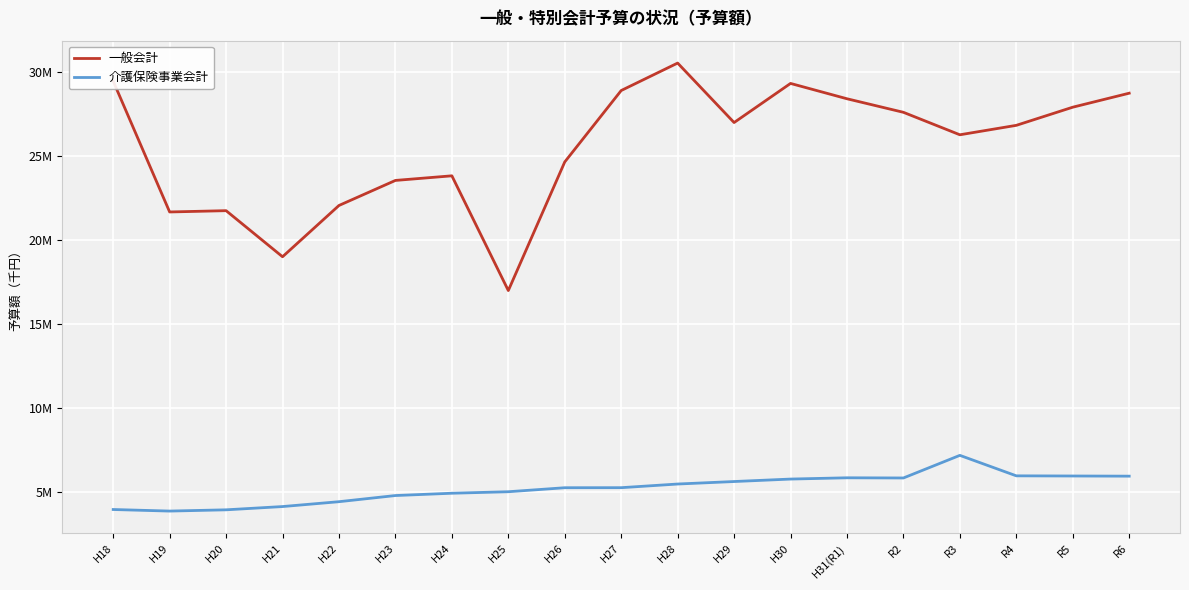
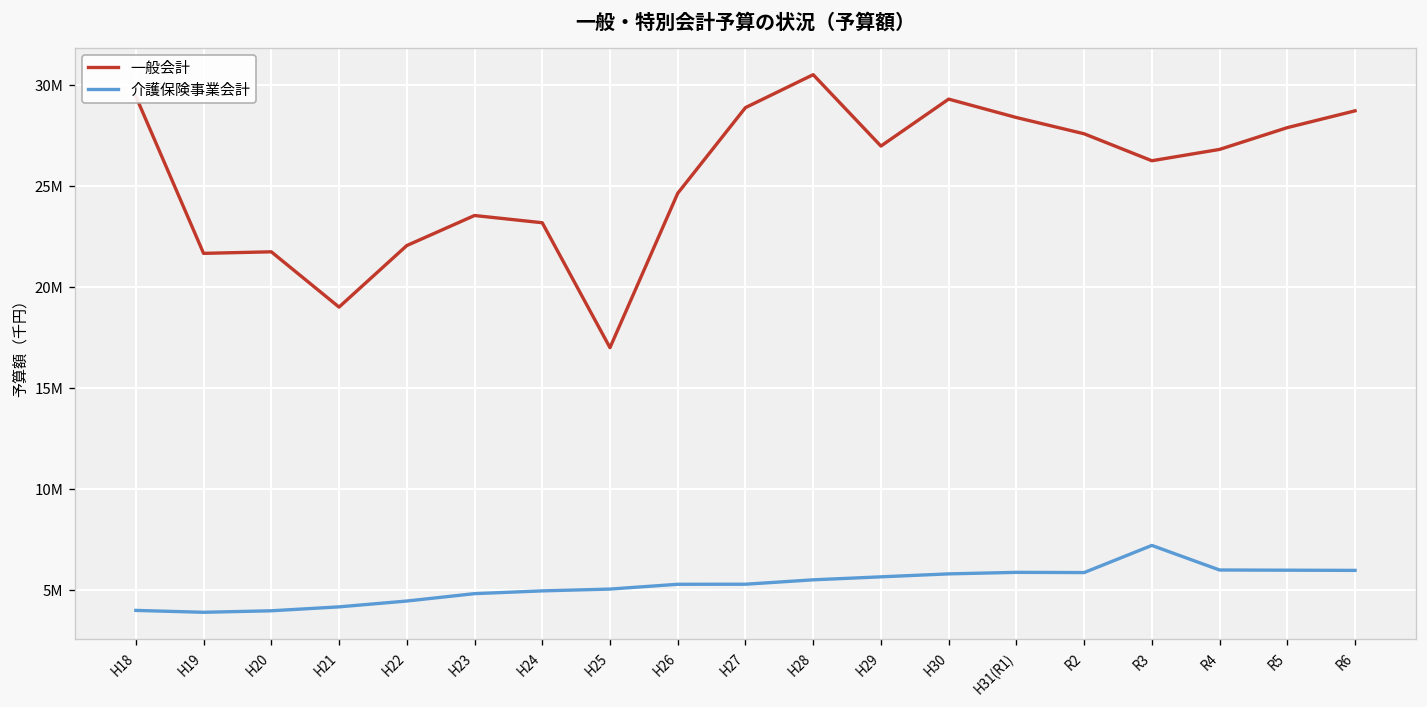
  {
    "一般会計": {
      "H19": 21700000,
      "H20": 21700000,
      "H21": 19000000,
      "H22": 22000000,
      "H23": 23500000,
-     "H24": 23800000,
+     "H24": 23200000,
      "H25": 17000000,
      "H26": 24600000,
      "H27": 28900000,
      "H28": 30500000,
      "H29": 27000000,
      "H30": 29300000,
      "H31(R1)": 28400000,
      "R2": 27600000,
      "R3": 26200000,
      "R4": 26800000,
      "R5": 27900000,
      "R6": 28700000
    },
    "介護保険事業会計": {
      "H18": 4000000,
      "H19": 3900000,
      "H20": 4000000,
      "H21": 4200000,
      "H22": 4400000,
      "H23": 4800000,
      "H24": 4900000,
      "H25": 5000000,
      "H26": 5300000,
      "H27": 5300000,
      "H28": 5500000,
      "H29": 5600000,
      "H30": 5800000,
      "H31(R1)": 5900000,
      "R2": 5900000,
      "R3": 7200000,
      "R4": 6000000,
      "R5": 6000000,
      "R6": 6000000
    }
  }
